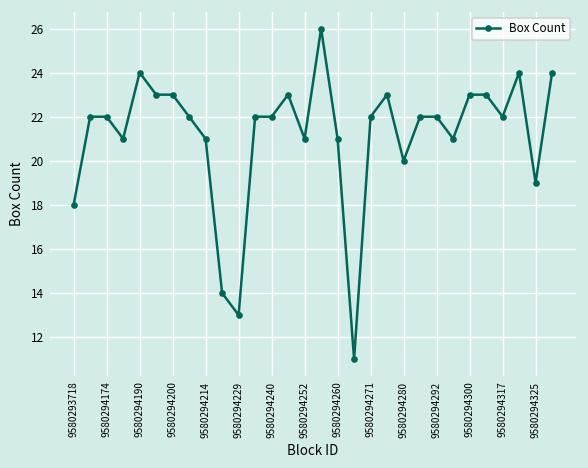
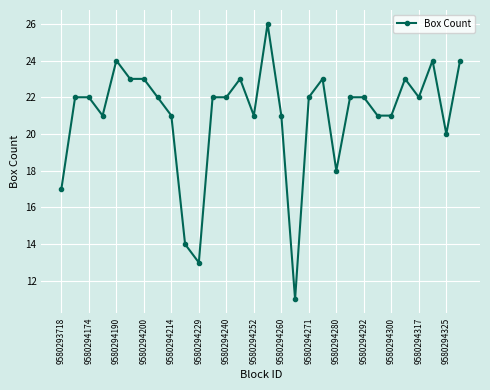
  {
-   "9580293718": 18,
+   "9580293718": 17,
    "9580294174": 22,
    "9580294190": 24,
    "9580294200": 23,
    "9580294214": 21,
    "9580294229": 13,
    "9580294240": 22,
    "9580294252": 21,
    "9580294260": 21,
    "9580294271": 22,
-   "9580294280": 20,
+   "9580294280": 18,
    "9580294292": 22,
-   "9580294300": 23,
+   "9580294300": 21,
    "9580294317": 22,
-   "9580294325": 19
+   "9580294325": 20
  }
